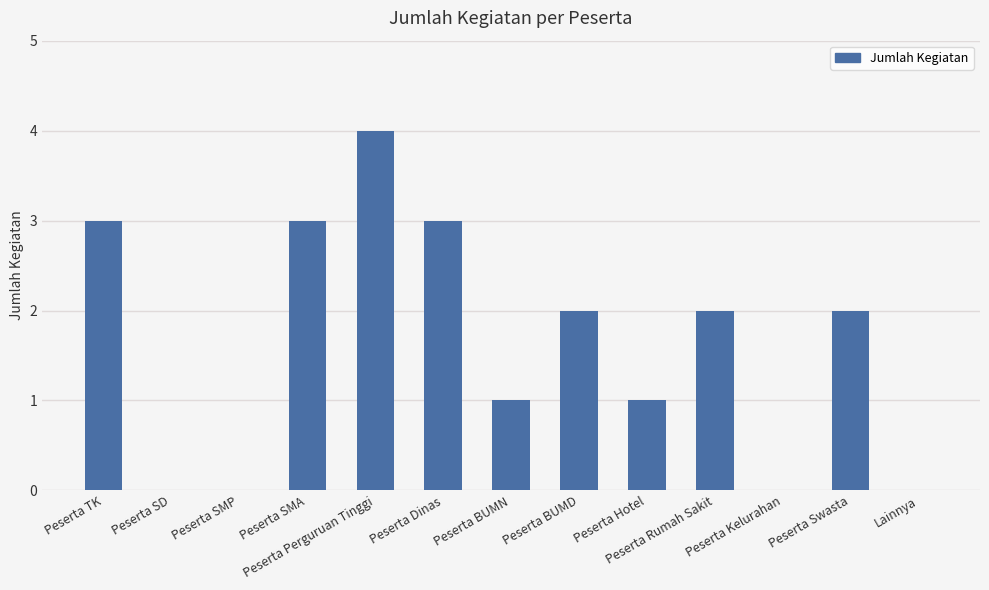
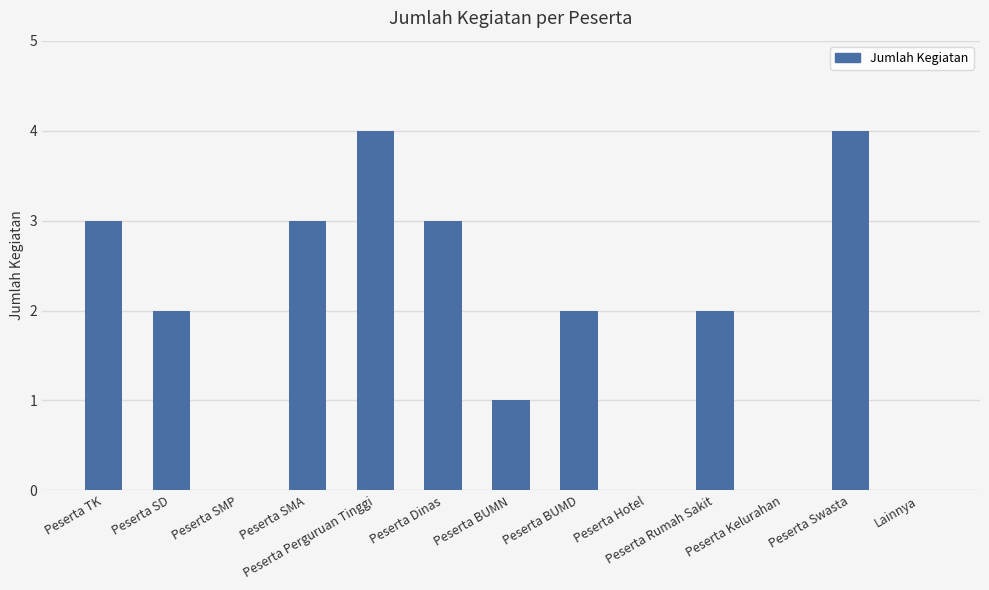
  {
    "Peserta TK": 3,
-   "Peserta SD": 0,
+   "Peserta SD": 2,
    "Peserta SMP": 0,
    "Peserta SMA": 3,
    "Peserta Perguruan Tinggi": 4,
    "Peserta Dinas": 3,
    "Peserta BUMN": 1,
    "Peserta BUMD": 2,
-   "Peserta Hotel": 1,
+   "Peserta Hotel": 0,
    "Peserta Rumah Sakit": 2,
    "Peserta Kelurahan": 0,
-   "Peserta Swasta": 2,
+   "Peserta Swasta": 4,
    "Lainnya": 0
  }
